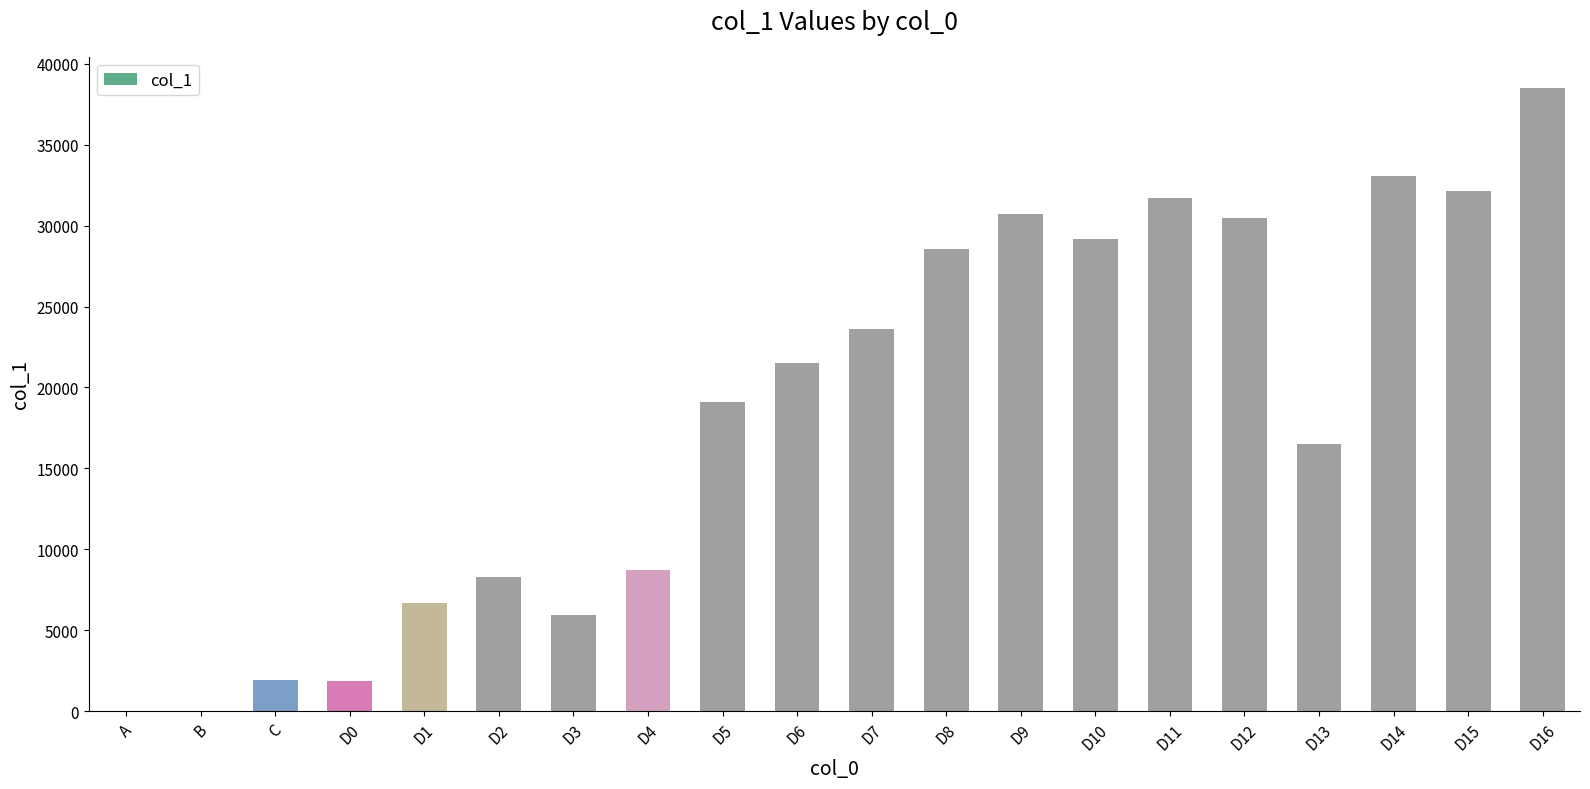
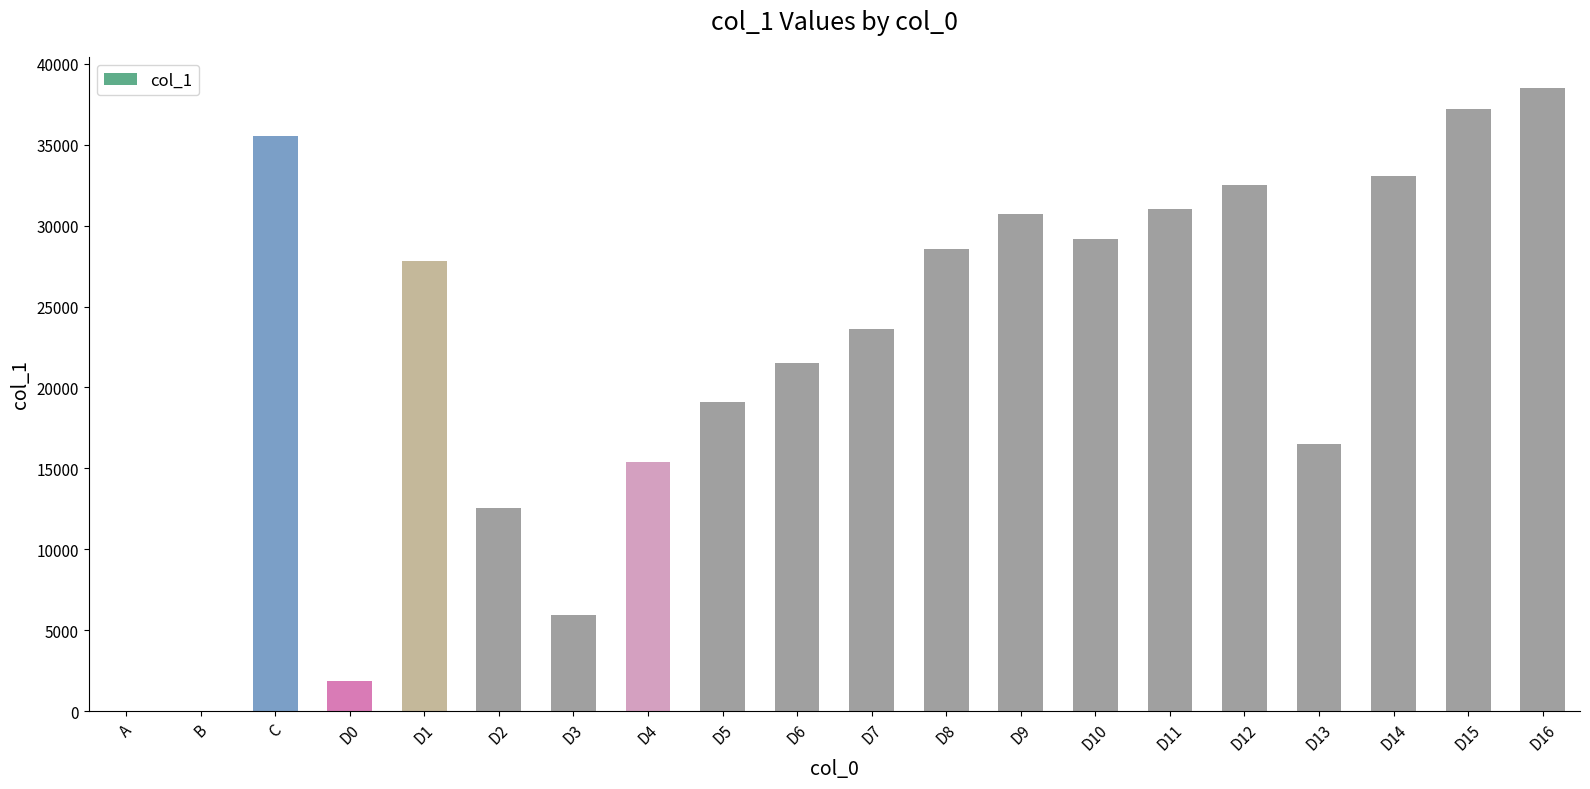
  {
    "A": 0,
    "B": 0,
-   "C": 1900,
+   "C": 35600,
    "D0": 1900,
-   "D1": 6700,
-   "D2": 8300,
+   "D1": 27800,
+   "D2": 12500,
    "D3": 6000,
-   "D4": 8700,
+   "D4": 15400,
    "D5": 19100,
    "D6": 21500,
    "D7": 23600,
    "D8": 28500,
    "D9": 30700,
    "D10": 29200,
-   "D11": 31700,
-   "D12": 30400,
+   "D11": 31000,
+   "D12": 32500,
    "D13": 16500,
    "D14": 33100,
-   "D15": 32100,
+   "D15": 37200,
    "D16": 38500
  }
